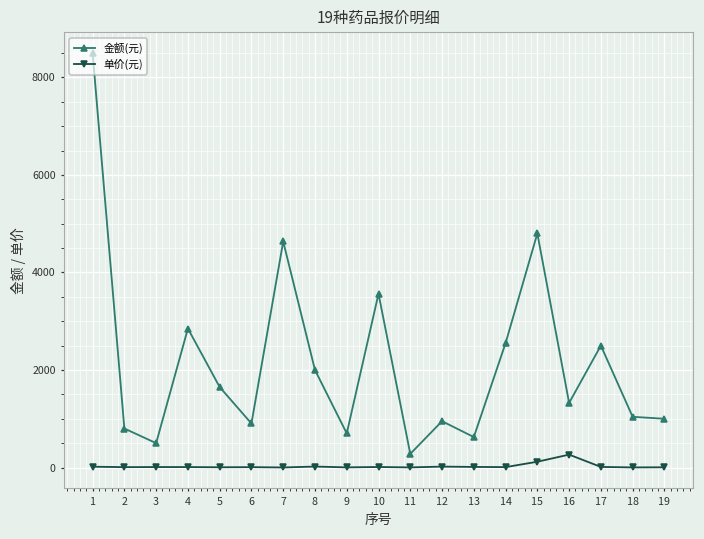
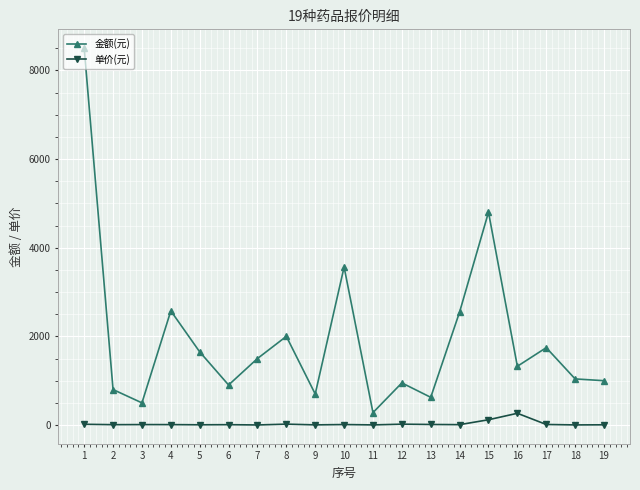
  {
    "金额(元)": {
      "2": 800,
      "3": 500,
-     "4": 2900,
+     "4": 2600,
      "5": 1700,
      "6": 900,
-     "7": 4600,
+     "7": 1500,
      "8": 2000,
      "9": 700,
      "10": 3600,
      "11": 300,
      "12": 1000,
      "13": 600,
      "14": 2600,
      "15": 4800,
      "16": 1300,
-     "17": 2500,
+     "17": 1700,
      "18": 1000,
      "19": 1000
    },
    "单价(元)": {
      "1": 0,
      "2": 0,
      "3": 0,
      "4": 0,
      "5": 0,
      "6": 0,
      "7": 0,
      "8": 0,
      "9": 0,
      "10": 0,
      "11": 0,
      "12": 0,
      "13": 0,
      "14": 0,
      "15": 100,
      "16": 300,
      "17": 0,
      "18": 0,
      "19": 0
    }
  }
